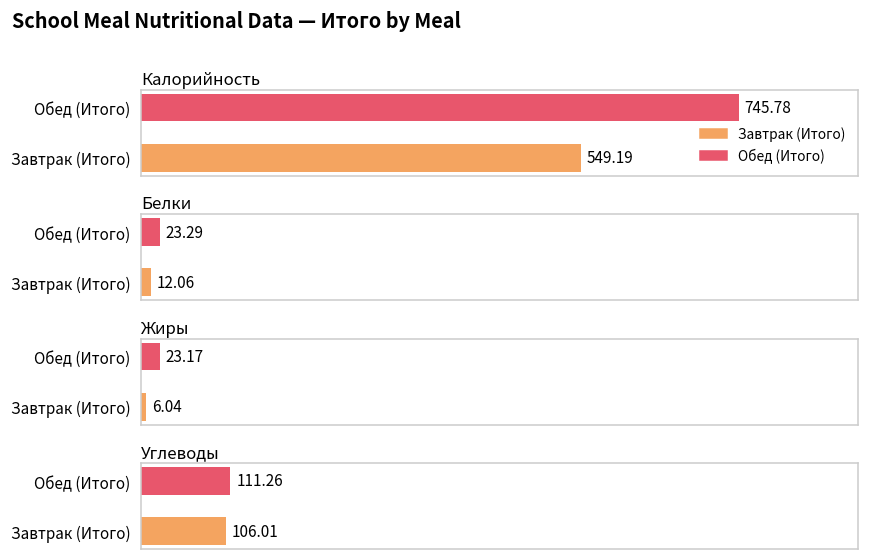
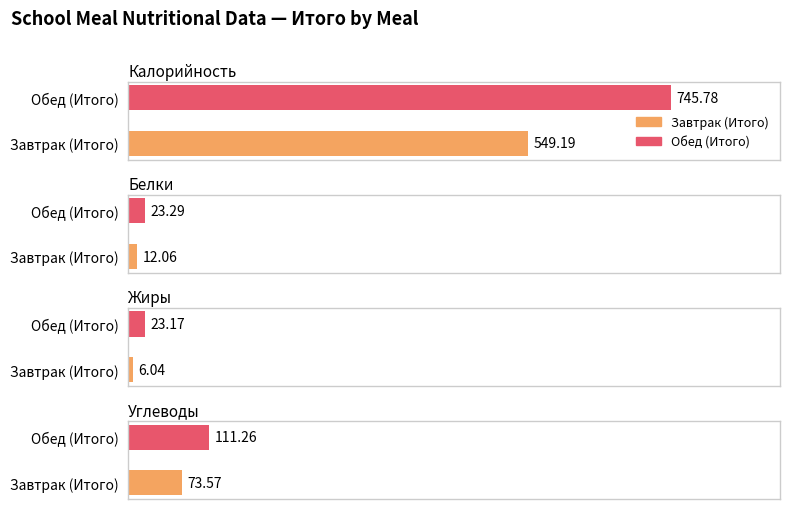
  {
    "Калорийность": {
      "Обед (Итого)": 745.78,
      "Завтрак (Итого)": 549.19
    },
    "Белки": {
      "Обед (Итого)": 23.29,
      "Завтрак (Итого)": 12.06
    },
    "Жиры": {
      "Обед (Итого)": 23.17,
      "Завтрак (Итого)": 6.04
    },
    "Углеводы": {
      "Обед (Итого)": 111.26,
-     "Завтрак (Итого)": 106.01
+     "Завтрак (Итого)": 73.57
    }
  }
